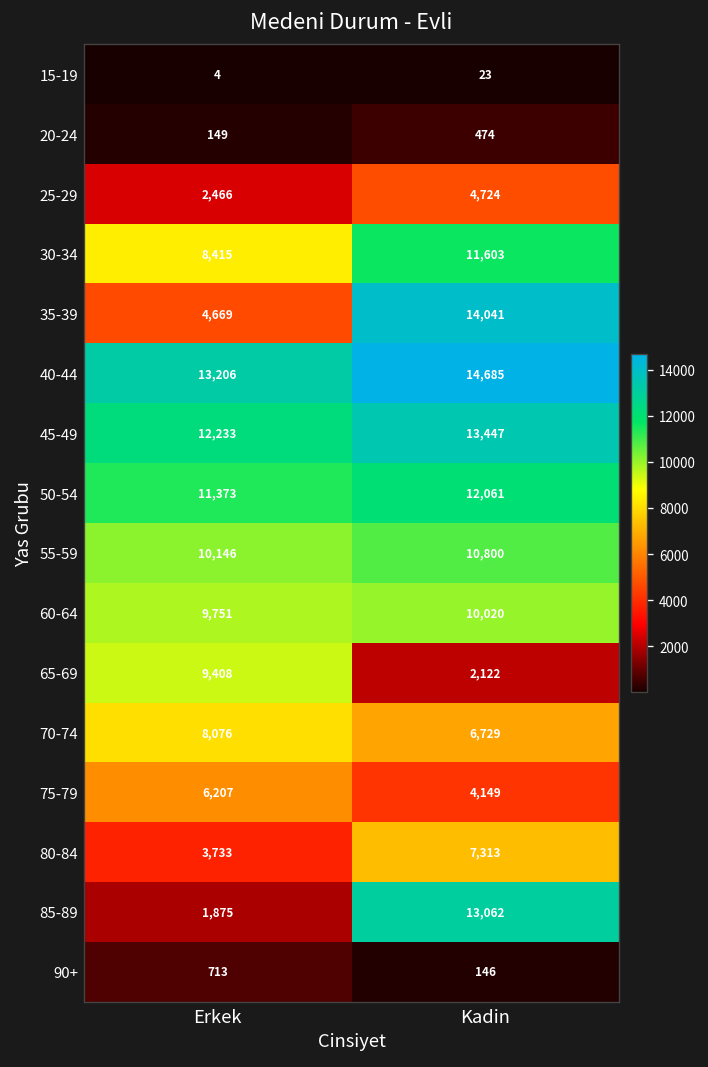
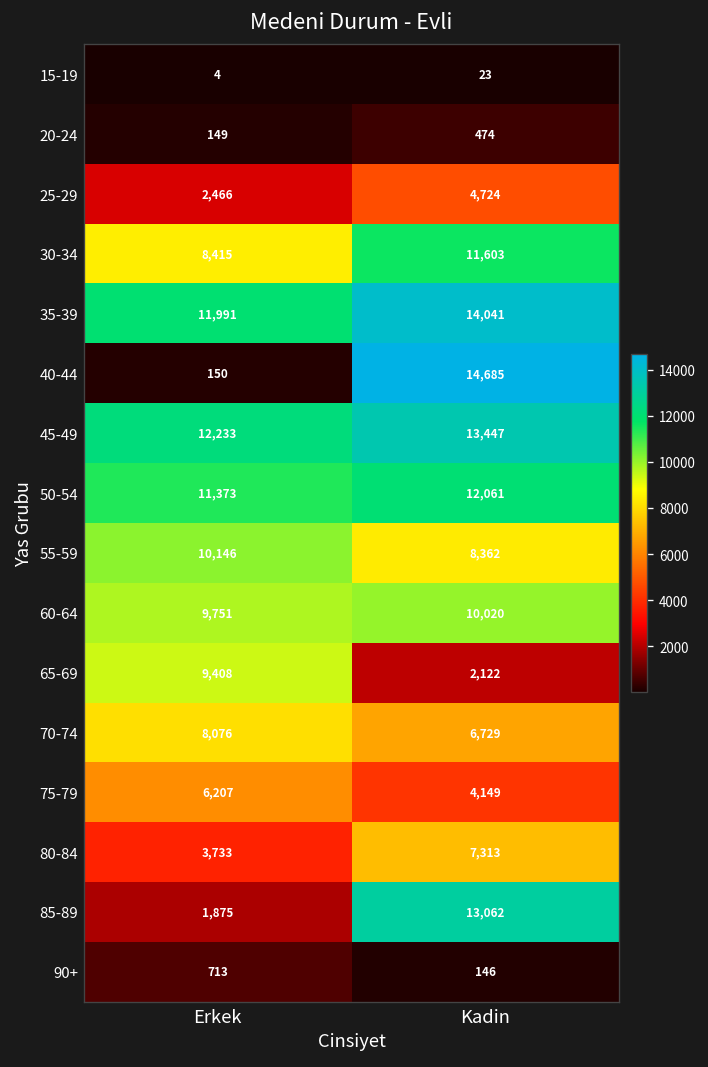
  {
    "15-19": {
      "Erkek": "4",
      "Kadin": "23"
    },
    "20-24": {
      "Erkek": "149",
      "Kadin": "474"
    },
    "25-29": {
      "Erkek": "2,466",
      "Kadin": "4,724"
    },
    "30-34": {
      "Erkek": "8,415",
      "Kadin": "11,603"
    },
    "35-39": {
-     "Erkek": "4,669",
+     "Erkek": "11,991",
      "Kadin": "14,041"
    },
    "40-44": {
-     "Erkek": "13,206",
+     "Erkek": "150",
      "Kadin": "14,685"
    },
    "45-49": {
      "Erkek": "12,233",
      "Kadin": "13,447"
    },
    "50-54": {
      "Erkek": "11,373",
      "Kadin": "12,061"
    },
    "55-59": {
      "Erkek": "10,146",
-     "Kadin": "10,800"
+     "Kadin": "8,362"
    },
    "60-64": {
      "Erkek": "9,751",
      "Kadin": "10,020"
    },
    "65-69": {
      "Erkek": "9,408",
      "Kadin": "2,122"
    },
    "70-74": {
      "Erkek": "8,076",
      "Kadin": "6,729"
    },
    "75-79": {
      "Erkek": "6,207",
      "Kadin": "4,149"
    },
    "80-84": {
      "Erkek": "3,733",
      "Kadin": "7,313"
    },
    "85-89": {
      "Erkek": "1,875",
      "Kadin": "13,062"
    },
    "90+": {
      "Erkek": "713",
      "Kadin": "146"
    }
  }
